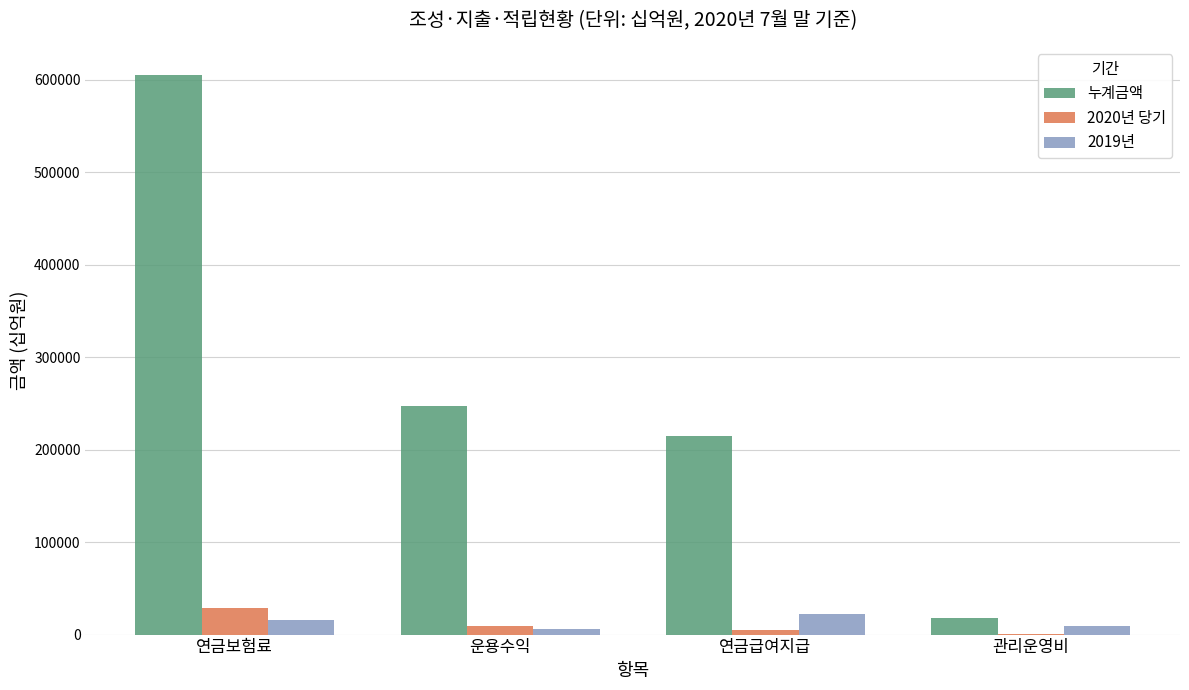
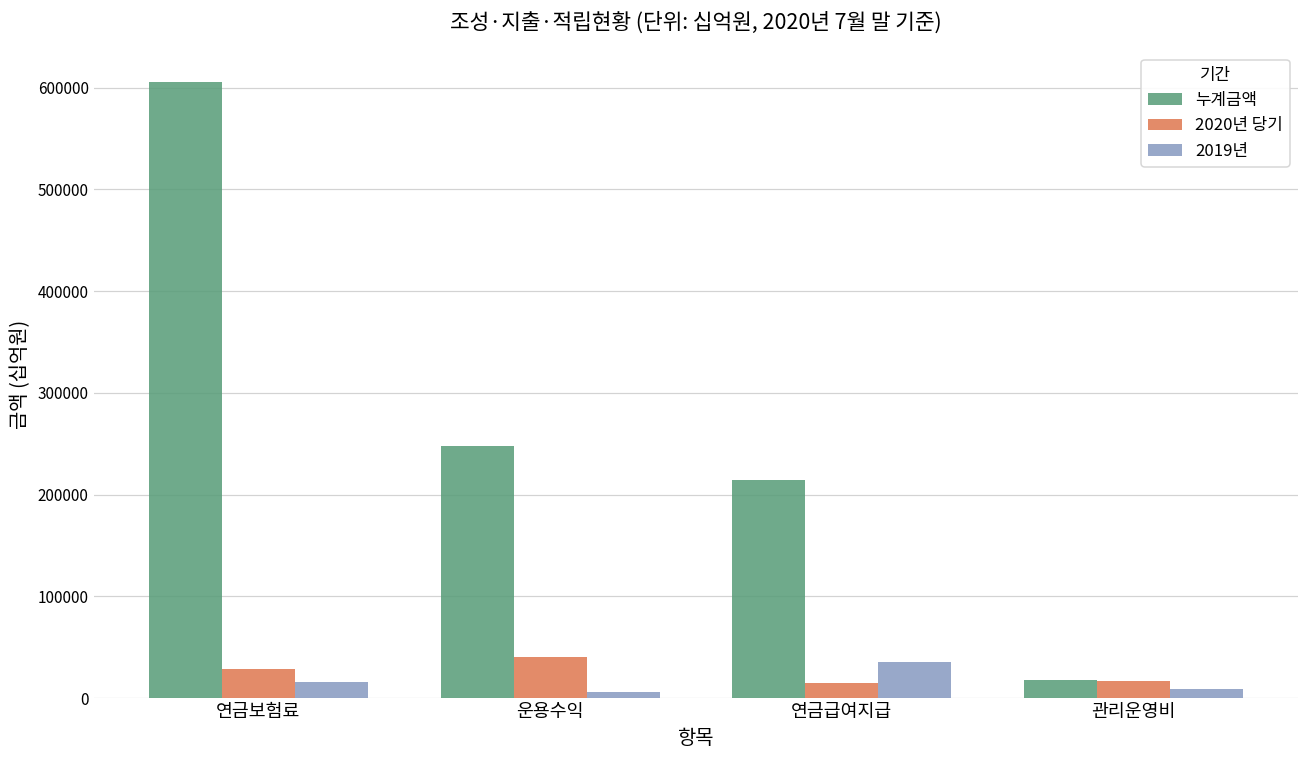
  {
    "누계금액": {
      "연금보험료": 610000,
      "운용수익": 250000,
      "연금급여지급": 210000,
      "관리운영비": 20000
    },
    "2020년 당기": {
      "연금보험료": 30000,
-     "운용수익": 10000,
-     "연금급여지급": 5000,
-     "관리운영비": 0
+     "운용수익": 40000,
+     "연금급여지급": 15000,
+     "관리운영비": 20000
    },
    "2019년": {
      "연금보험료": 20000,
      "운용수익": 10000,
-     "연금급여지급": 20000,
+     "연금급여지급": 40000,
      "관리운영비": 10000
    }
  }
